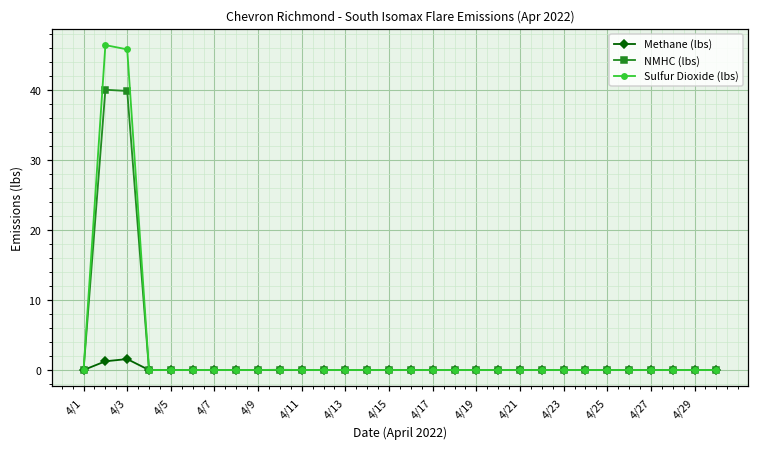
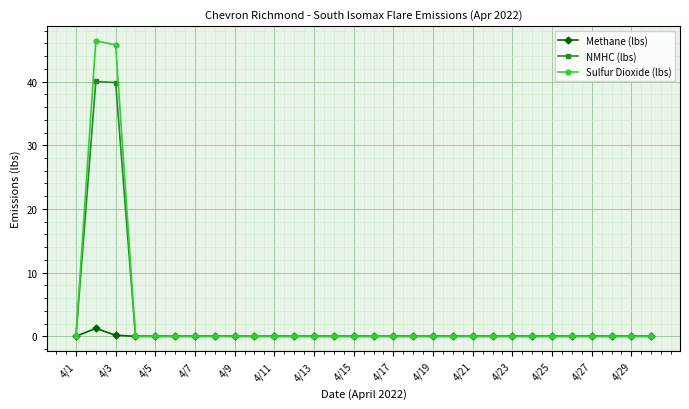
  {
    "Methane (lbs)": {
-     "4/3": 2
+     "4/3": 0
    },
    "NMHC (lbs)": {
      "4/3": 40
    },
    "Sulfur Dioxide (lbs)": {
      "4/3": 46
    }
  }
